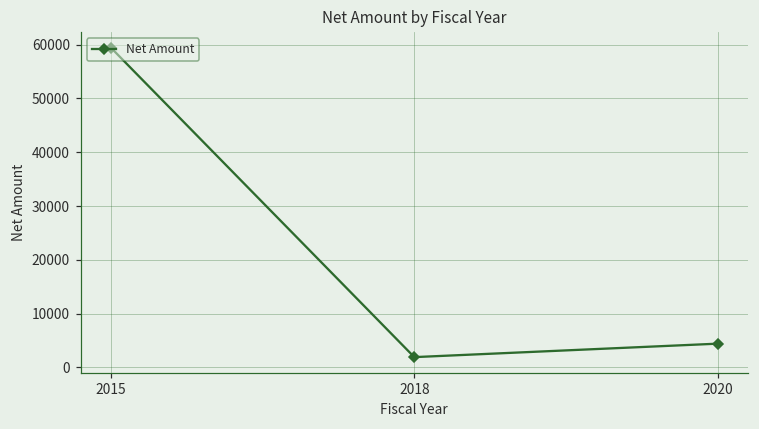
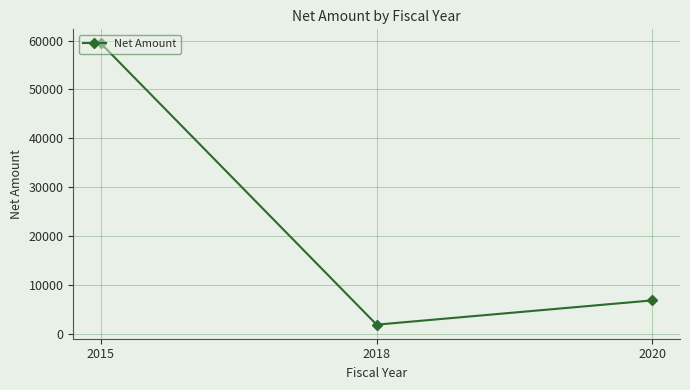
  {
    "2018": 2000,
-   "2020": 4000
+   "2020": 7000
  }
